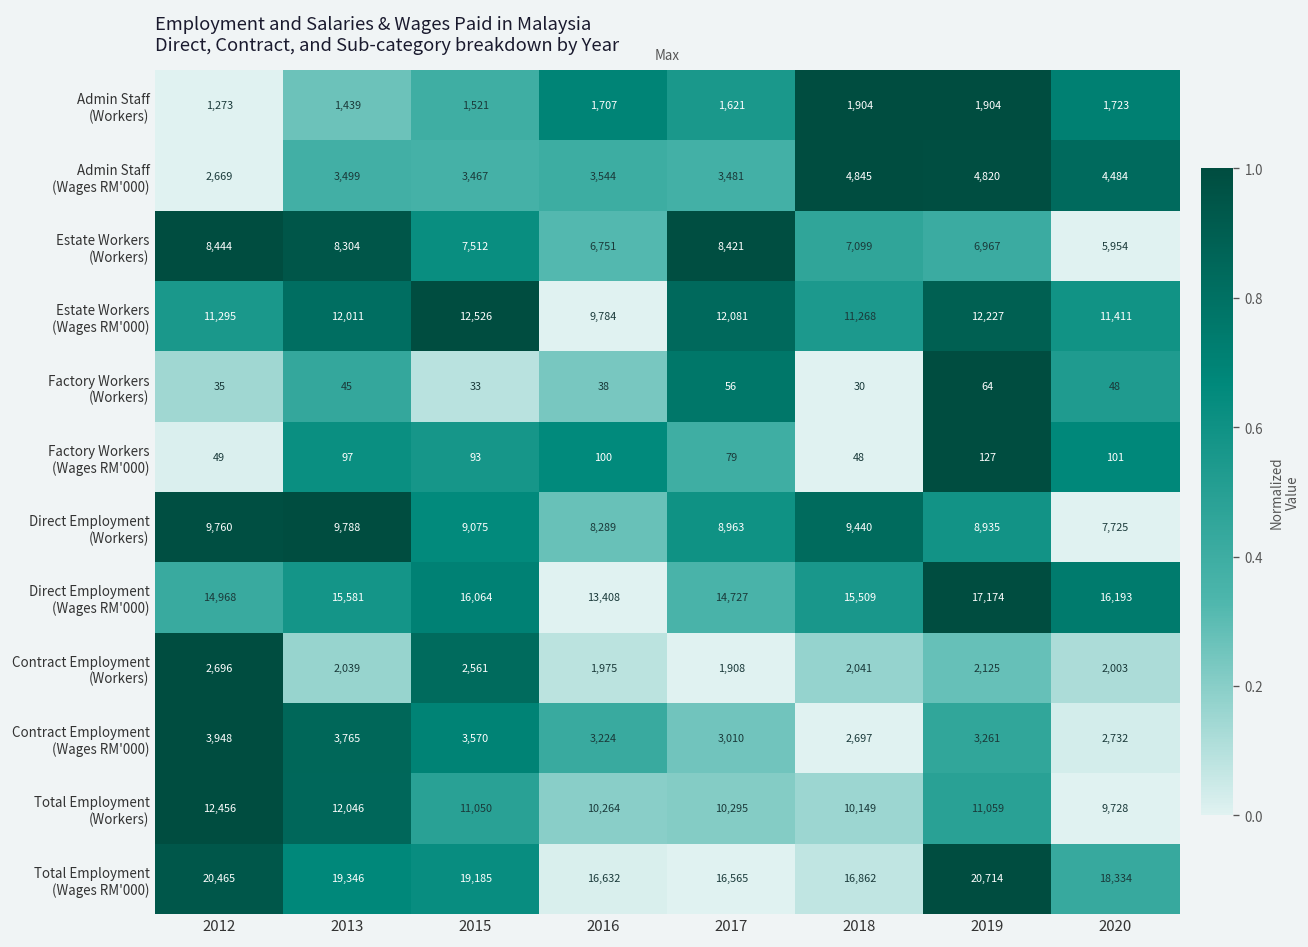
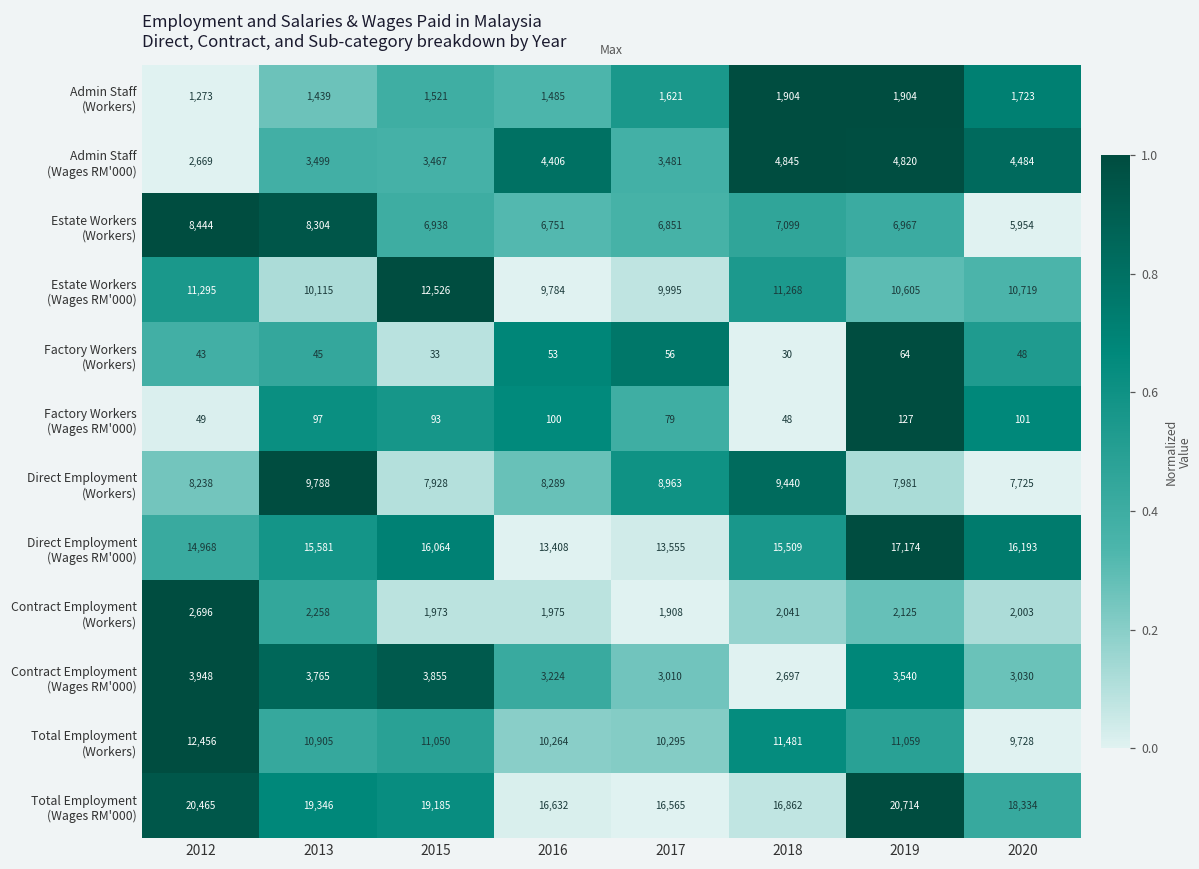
  {
    "Admin Staff (Workers)": {
      "2012": "1,273",
      "2013": "1,439",
      "2015": "1,521",
-     "2016": "1,707",
+     "2016": "1,485",
      "2017": "1,621",
      "2018": "1,904",
      "2019": "1,904",
      "2020": "1,723"
    },
    "Admin Staff (Wages RM'000)": {
      "2012": "2,669",
      "2013": "3,499",
      "2015": "3,467",
-     "2016": "3,544",
+     "2016": "4,406",
      "2017": "3,481",
      "2018": "4,845",
      "2019": "4,820",
      "2020": "4,484"
    },
    "Estate Workers (Workers)": {
      "2012": "8,444",
      "2013": "8,304",
-     "2015": "7,512",
+     "2015": "6,938",
      "2016": "6,751",
-     "2017": "8,421",
+     "2017": "6,851",
      "2018": "7,099",
      "2019": "6,967",
      "2020": "5,954"
    },
    "Estate Workers (Wages RM'000)": {
      "2012": "11,295",
-     "2013": "12,011",
+     "2013": "10,115",
      "2015": "12,526",
      "2016": "9,784",
-     "2017": "12,081",
+     "2017": "9,995",
      "2018": "11,268",
-     "2019": "12,227",
-     "2020": "11,411"
+     "2019": "10,605",
+     "2020": "10,719"
    },
    "Factory Workers (Workers)": {
-     "2012": "35",
+     "2012": "43",
      "2013": "45",
      "2015": "33",
-     "2016": "38",
+     "2016": "53",
      "2017": "56",
      "2018": "30",
      "2019": "64",
      "2020": "48"
    },
    "Factory Workers (Wages RM'000)": {
      "2012": "49",
      "2013": "97",
      "2015": "93",
      "2016": "100",
      "2017": "79",
      "2018": "48",
      "2019": "127",
      "2020": "101"
    },
    "Direct Employment (Workers)": {
-     "2012": "9,760",
+     "2012": "8,238",
      "2013": "9,788",
-     "2015": "9,075",
+     "2015": "7,928",
      "2016": "8,289",
      "2017": "8,963",
      "2018": "9,440",
-     "2019": "8,935",
+     "2019": "7,981",
      "2020": "7,725"
    },
    "Direct Employment (Wages RM'000)": {
      "2012": "14,968",
      "2013": "15,581",
      "2015": "16,064",
      "2016": "13,408",
-     "2017": "14,727",
+     "2017": "13,555",
      "2018": "15,509",
      "2019": "17,174",
      "2020": "16,193"
    },
    "Contract Employment (Workers)": {
      "2012": "2,696",
-     "2013": "2,039",
-     "2015": "2,561",
+     "2013": "2,258",
+     "2015": "1,973",
      "2016": "1,975",
      "2017": "1,908",
      "2018": "2,041",
      "2019": "2,125",
      "2020": "2,003"
    },
    "Contract Employment (Wages RM'000)": {
      "2012": "3,948",
      "2013": "3,765",
-     "2015": "3,570",
+     "2015": "3,855",
      "2016": "3,224",
      "2017": "3,010",
      "2018": "2,697",
-     "2019": "3,261",
-     "2020": "2,732"
+     "2019": "3,540",
+     "2020": "3,030"
    },
    "Total Employment (Workers)": {
      "2012": "12,456",
-     "2013": "12,046",
+     "2013": "10,905",
      "2015": "11,050",
      "2016": "10,264",
      "2017": "10,295",
-     "2018": "10,149",
+     "2018": "11,481",
      "2019": "11,059",
      "2020": "9,728"
    },
    "Total Employment (Wages RM'000)": {
      "2012": "20,465",
      "2013": "19,346",
      "2015": "19,185",
      "2016": "16,632",
      "2017": "16,565",
      "2018": "16,862",
      "2019": "20,714",
      "2020": "18,334"
    }
  }
